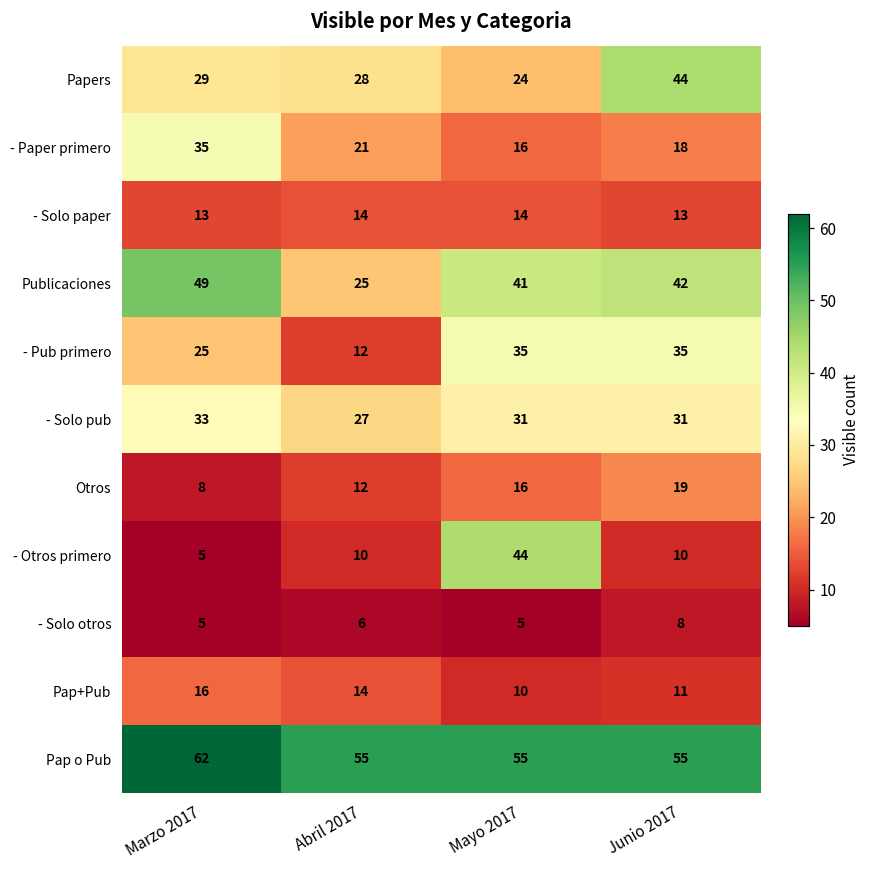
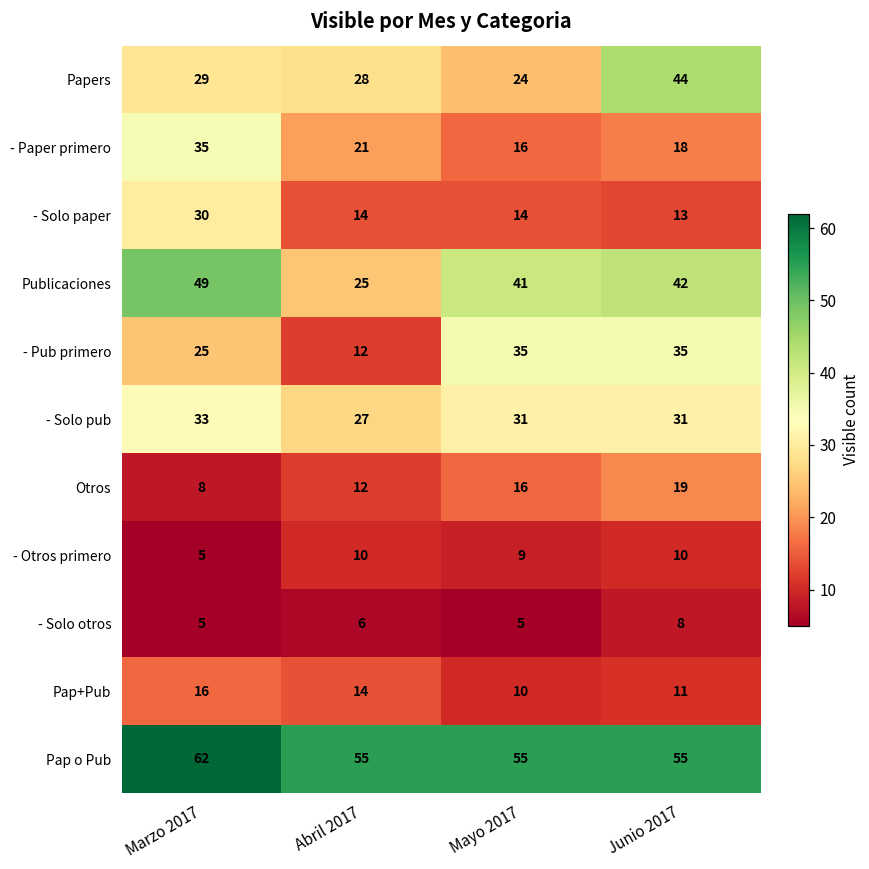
  {
    "Papers": {
      "Marzo 2017": 29,
      "Abril 2017": 28,
      "Mayo 2017": 24,
      "Junio 2017": 44
    },
    "- Paper primero": {
      "Marzo 2017": 35,
      "Abril 2017": 21,
      "Mayo 2017": 16,
      "Junio 2017": 18
    },
    "- Solo paper": {
-     "Marzo 2017": 13,
+     "Marzo 2017": 30,
      "Abril 2017": 14,
      "Mayo 2017": 14,
      "Junio 2017": 13
    },
    "Publicaciones": {
      "Marzo 2017": 49,
      "Abril 2017": 25,
      "Mayo 2017": 41,
      "Junio 2017": 42
    },
    "- Pub primero": {
      "Marzo 2017": 25,
      "Abril 2017": 12,
      "Mayo 2017": 35,
      "Junio 2017": 35
    },
    "- Solo pub": {
      "Marzo 2017": 33,
      "Abril 2017": 27,
      "Mayo 2017": 31,
      "Junio 2017": 31
    },
    "Otros": {
      "Marzo 2017": 8,
      "Abril 2017": 12,
      "Mayo 2017": 16,
      "Junio 2017": 19
    },
    "- Otros primero": {
      "Marzo 2017": 5,
      "Abril 2017": 10,
-     "Mayo 2017": 44,
+     "Mayo 2017": 9,
      "Junio 2017": 10
    },
    "- Solo otros": {
      "Marzo 2017": 5,
      "Abril 2017": 6,
      "Mayo 2017": 5,
      "Junio 2017": 8
    },
    "Pap+Pub": {
      "Marzo 2017": 16,
      "Abril 2017": 14,
      "Mayo 2017": 10,
      "Junio 2017": 11
    },
    "Pap o Pub": {
      "Marzo 2017": 62,
      "Abril 2017": 55,
      "Mayo 2017": 55,
      "Junio 2017": 55
    }
  }
